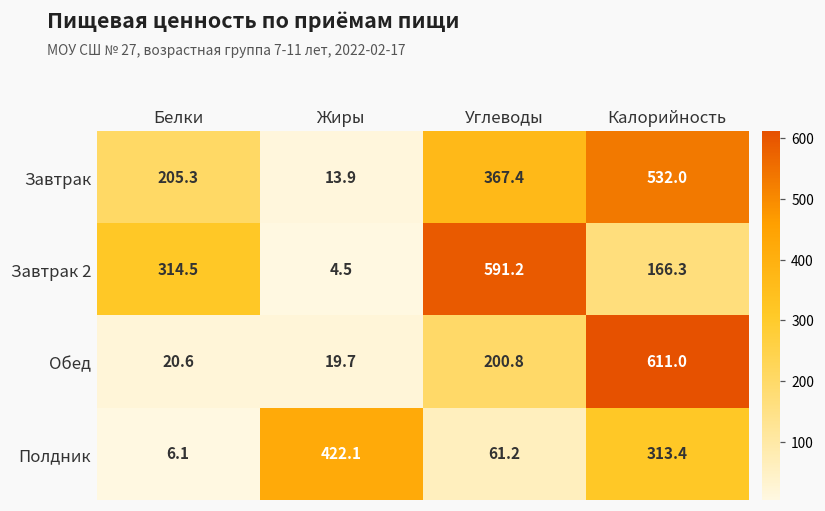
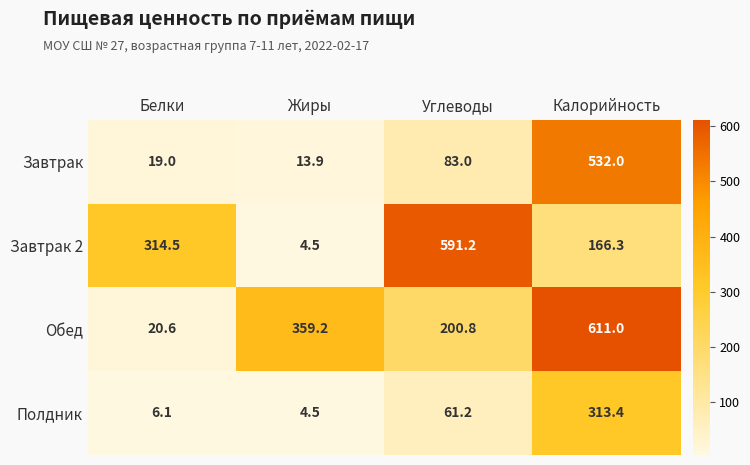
  {
    "Завтрак": {
-     "Белки": 205.3,
+     "Белки": 19.0,
      "Жиры": 13.9,
-     "Углеводы": 367.4,
+     "Углеводы": 83.0,
      "Калорийность": 532.0
    },
    "Завтрак 2": {
      "Белки": 314.5,
      "Жиры": 4.5,
      "Углеводы": 591.2,
      "Калорийность": 166.3
    },
    "Обед": {
      "Белки": 20.6,
-     "Жиры": 19.7,
+     "Жиры": 359.2,
      "Углеводы": 200.8,
      "Калорийность": 611.0
    },
    "Полдник": {
      "Белки": 6.1,
-     "Жиры": 422.1,
+     "Жиры": 4.5,
      "Углеводы": 61.2,
      "Калорийность": 313.4
    }
  }
